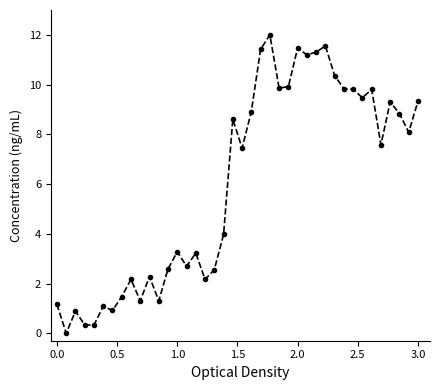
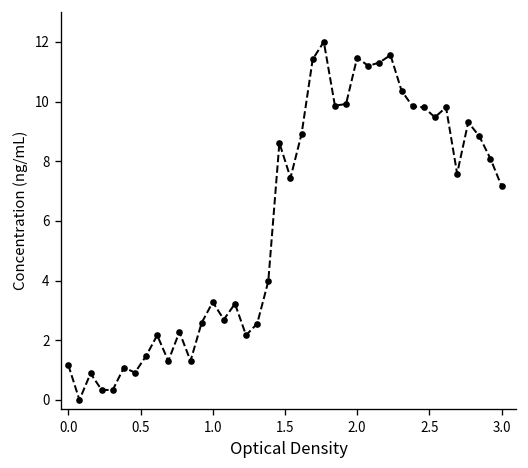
  {
    "0.0": 1.2,
    "1.0": 3.3,
    "2.0": 11.5,
-   "3.0": 9.3
+   "3.0": 7.2
  }
